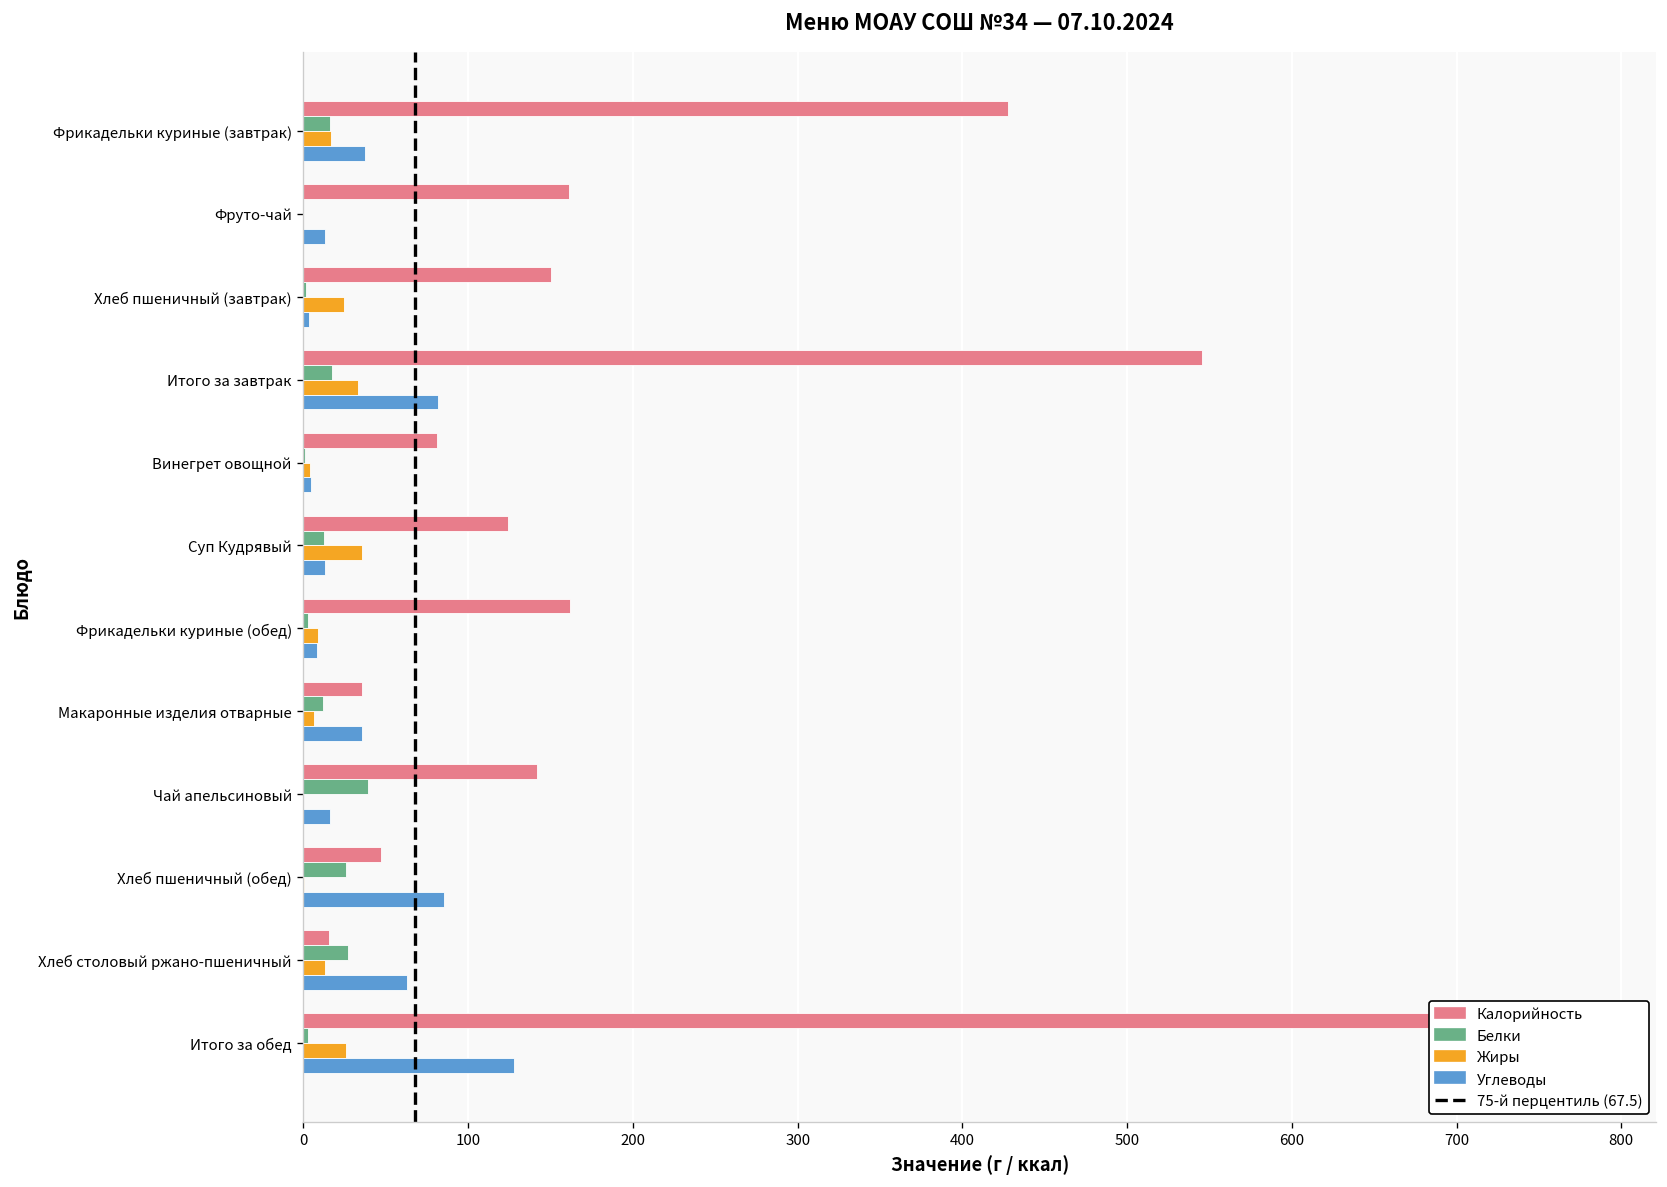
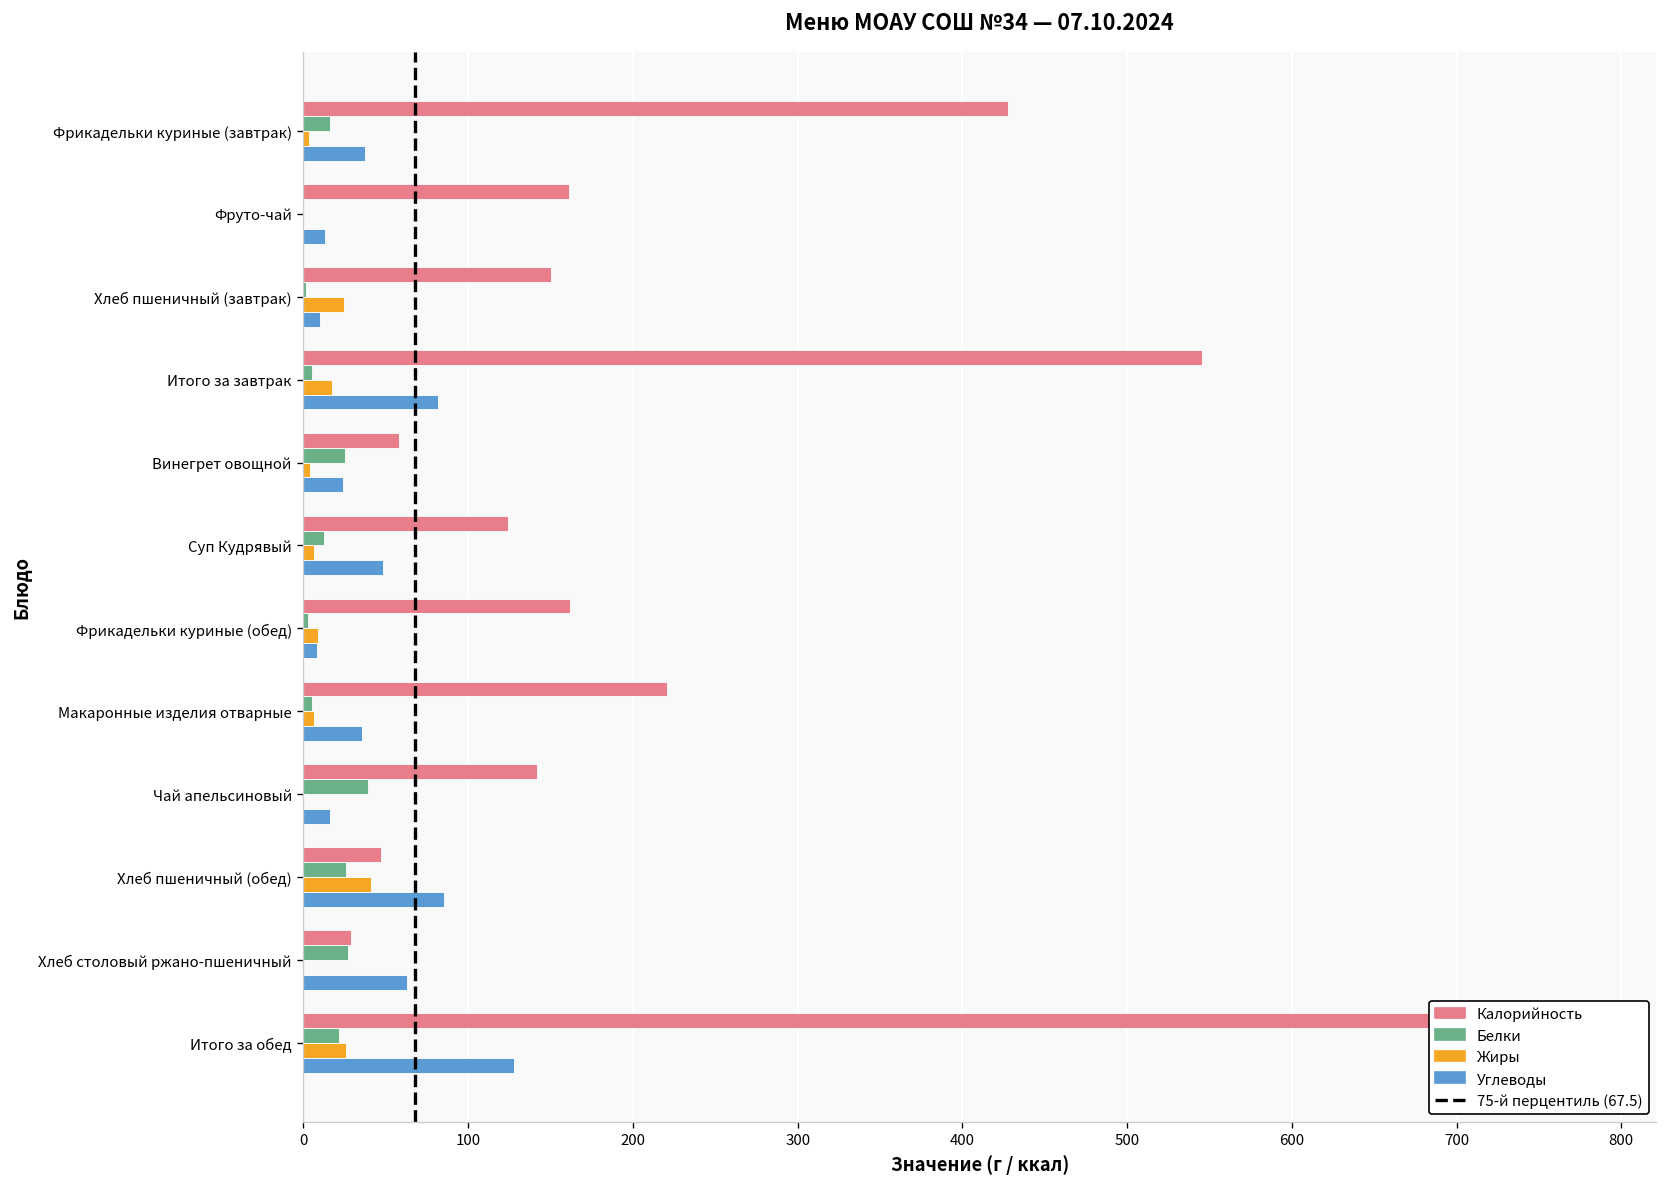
  {
    "Калорийность": {
      "Фрикадельки куриные (завтрак)": 428,
      "Фруто-чай": 161,
      "Хлеб пшеничный (завтрак)": 150,
      "Итого за завтрак": 546,
-     "Винегрет овощной": 81,
+     "Винегрет овощной": 58,
      "Суп Кудрявый": 124,
      "Фрикадельки куриные (обед)": 162,
-     "Макаронные изделия отварные": 36,
+     "Макаронные изделия отварные": 221,
      "Чай апельсиновый": 142,
      "Хлеб пшеничный (обед)": 47,
-     "Хлеб столовый ржано-пшеничный": 16
+     "Хлеб столовый ржано-пшеничный": 29
    },
    "Белки": {
      "Фрикадельки куриные (завтрак)": 16,
      "Фруто-чай": 0,
-     "Итого за завтрак": 17,
-     "Винегрет овощной": 1,
+     "Итого за завтрак": 5,
+     "Винегрет овощной": 25,
      "Суп Кудрявый": 12,
      "Фрикадельки куриные (обед)": 3,
-     "Макаронные изделия отварные": 12,
+     "Макаронные изделия отварные": 5,
      "Чай апельсиновый": 39,
      "Хлеб пшеничный (обед)": 26,
      "Хлеб столовый ржано-пшеничный": 27,
-     "Итого за обед": 3
+     "Итого за обед": 22
    },
    "Жиры": {
-     "Фрикадельки куриные (завтрак)": 17,
+     "Фрикадельки куриные (завтрак)": 4,
      "Фруто-чай": 0,
      "Хлеб пшеничный (завтрак)": 25,
-     "Итого за завтрак": 33,
+     "Итого за завтрак": 17,
      "Винегрет овощной": 4,
-     "Суп Кудрявый": 35,
+     "Суп Кудрявый": 6,
      "Фрикадельки куриные (обед)": 9,
      "Макаронные изделия отварные": 6,
      "Чай апельсиновый": 0,
-     "Хлеб пшеничный (обед)": 0,
-     "Хлеб столовый ржано-пшеничный": 13,
+     "Хлеб пшеничный (обед)": 41,
+     "Хлеб столовый ржано-пшеничный": 0,
      "Итого за обед": 26
    },
    "Углеводы": {
      "Фрикадельки куриные (завтрак)": 37,
      "Фруто-чай": 13,
-     "Хлеб пшеничный (завтрак)": 3,
+     "Хлеб пшеничный (завтрак)": 10,
      "Итого за завтрак": 81,
-     "Винегрет овощной": 5,
-     "Суп Кудрявый": 13,
+     "Винегрет овощной": 24,
+     "Суп Кудрявый": 48,
      "Фрикадельки куриные (обед)": 8,
      "Макаронные изделия отварные": 35,
      "Чай апельсиновый": 16,
      "Хлеб пшеничный (обед)": 85,
      "Хлеб столовый ржано-пшеничный": 63,
      "Итого за обед": 128
    }
  }
